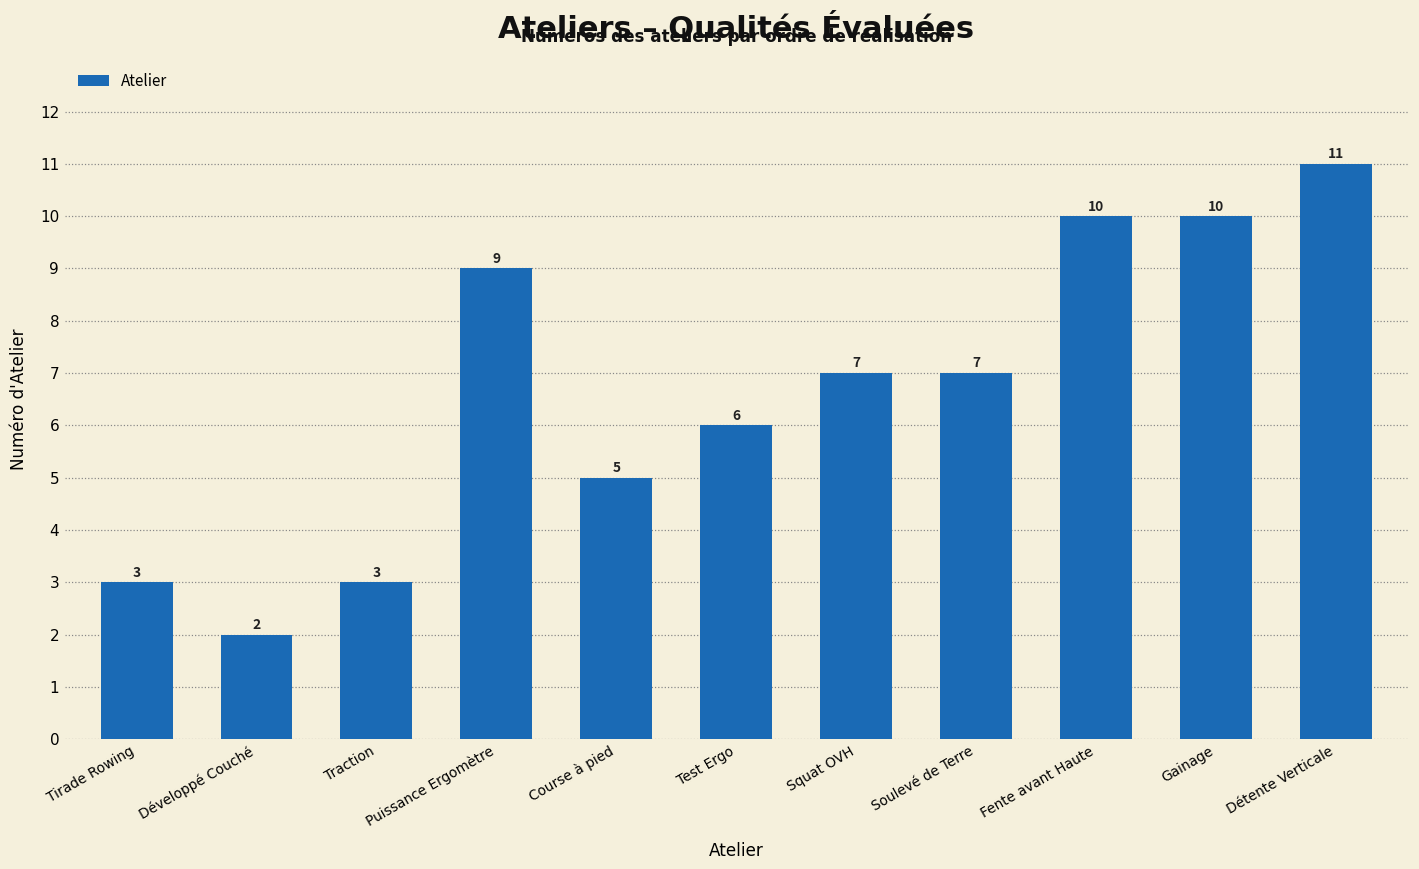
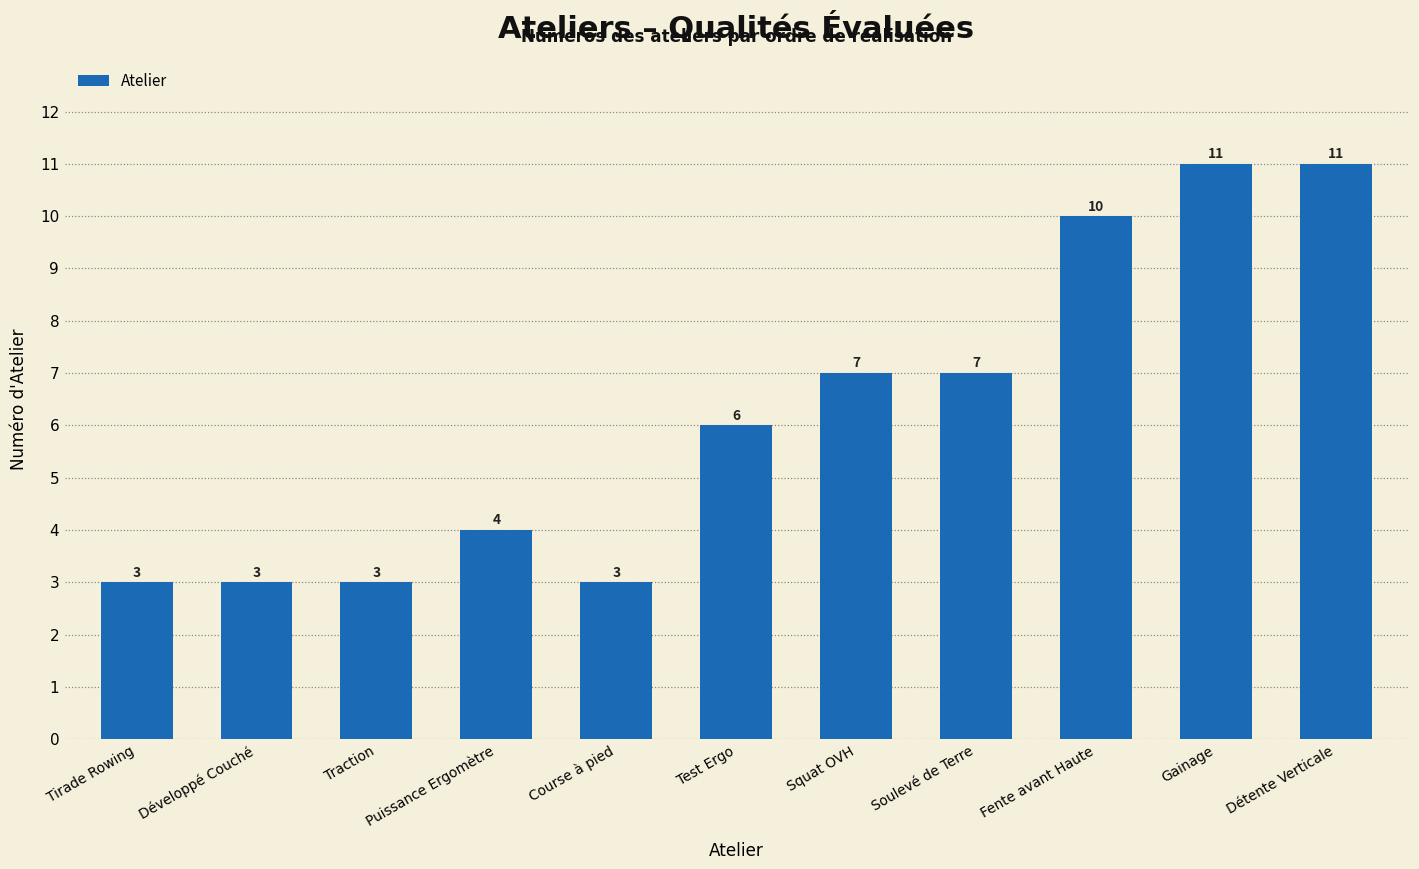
  {
    "Tirade Rowing": 3,
-   "Développé Couché": 2,
+   "Développé Couché": 3,
    "Traction": 3,
-   "Puissance Ergomètre": 9,
-   "Course à pied": 5,
+   "Puissance Ergomètre": 4,
+   "Course à pied": 3,
    "Test Ergo": 6,
    "Squat OVH": 7,
    "Soulevé de Terre": 7,
    "Fente avant Haute": 10,
-   "Gainage": 10,
+   "Gainage": 11,
    "Détente Verticale": 11
  }
